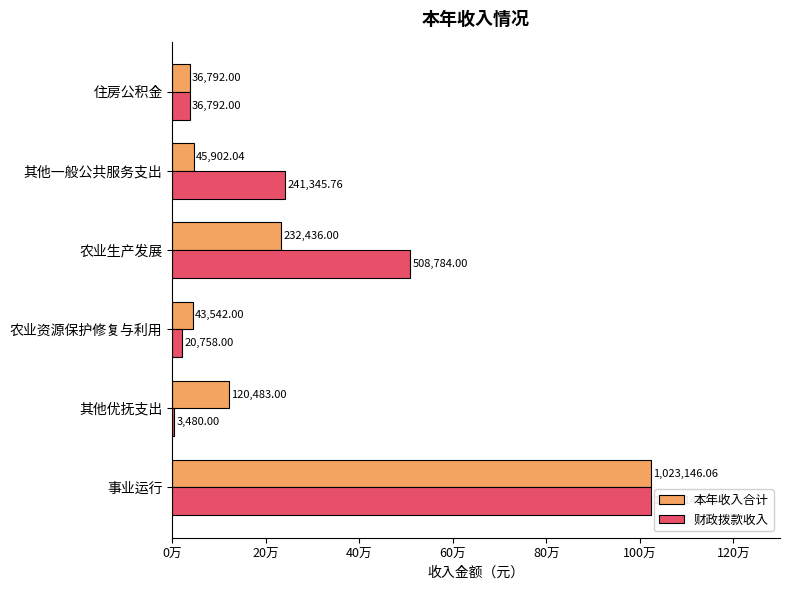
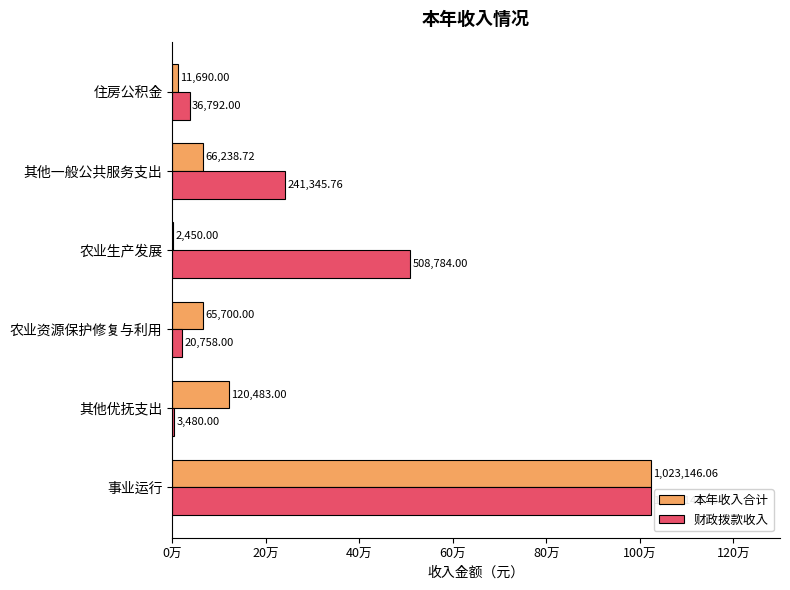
  {
    "本年收入合计": {
-     "住房公积金": "36,792.00",
-     "其他一般公共服务支出": "45,902.04",
-     "农业生产发展": "232,436.00",
-     "农业资源保护修复与利用": "43,542.00",
+     "住房公积金": "11,690.00",
+     "其他一般公共服务支出": "66,238.72",
+     "农业生产发展": "2,450.00",
+     "农业资源保护修复与利用": "65,700.00",
      "其他优抚支出": "120,483.00",
      "事业运行": "1,023,146.06"
    },
    "财政拨款收入": {
      "住房公积金": "36,792.00",
      "其他一般公共服务支出": "241,345.76",
      "农业生产发展": "508,784.00",
      "农业资源保护修复与利用": "20,758.00",
      "其他优抚支出": "3,480.00"
    }
  }
